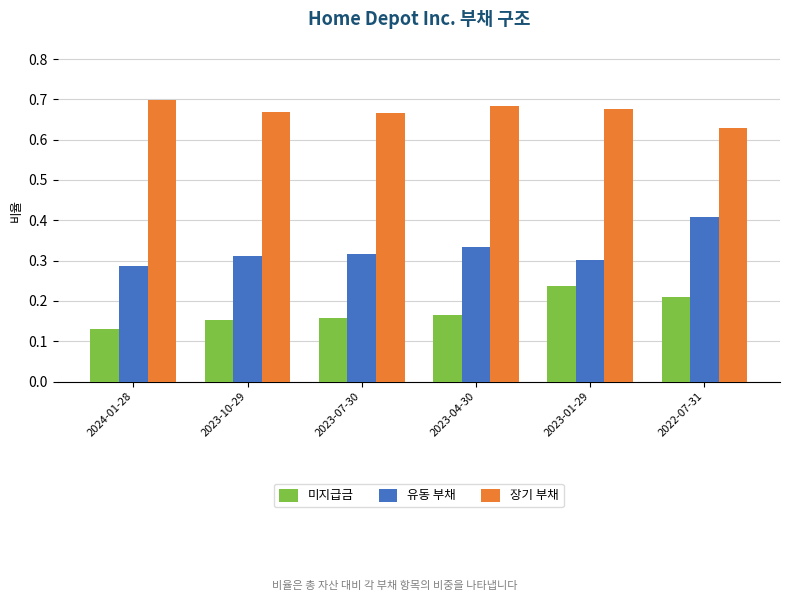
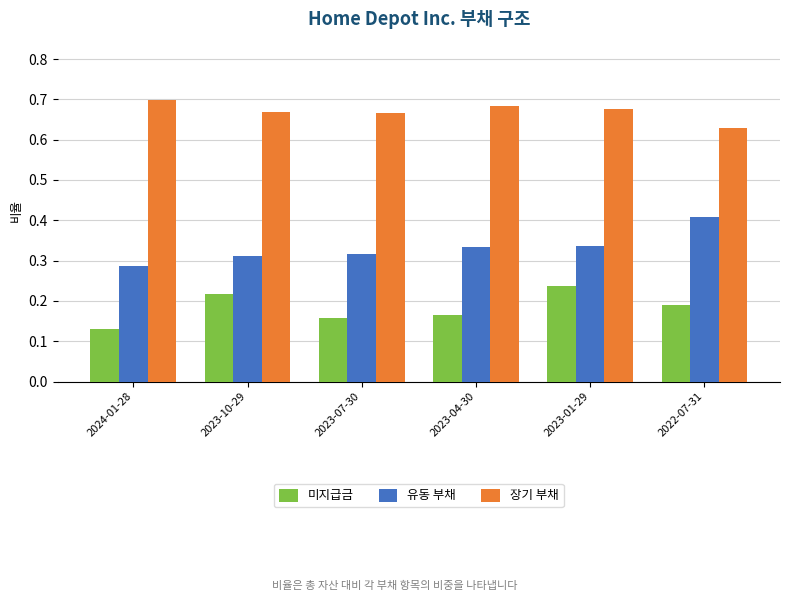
  {
    "미지급금": {
      "2024-01-28": 0.13,
-     "2023-10-29": 0.15,
+     "2023-10-29": 0.22,
      "2023-07-30": 0.16,
      "2023-04-30": 0.17,
      "2023-01-29": 0.24,
-     "2022-07-31": 0.21
+     "2022-07-31": 0.19
    },
    "유동 부채": {
      "2024-01-28": 0.29,
      "2023-10-29": 0.31,
      "2023-07-30": 0.32,
      "2023-04-30": 0.33,
-     "2023-01-29": 0.30,
+     "2023-01-29": 0.34,
      "2022-07-31": 0.41
    },
    "장기 부채": {
      "2024-01-28": 0.70,
      "2023-10-29": 0.67,
      "2023-07-30": 0.67,
      "2023-04-30": 0.68,
      "2023-01-29": 0.68,
      "2022-07-31": 0.63
    }
  }
